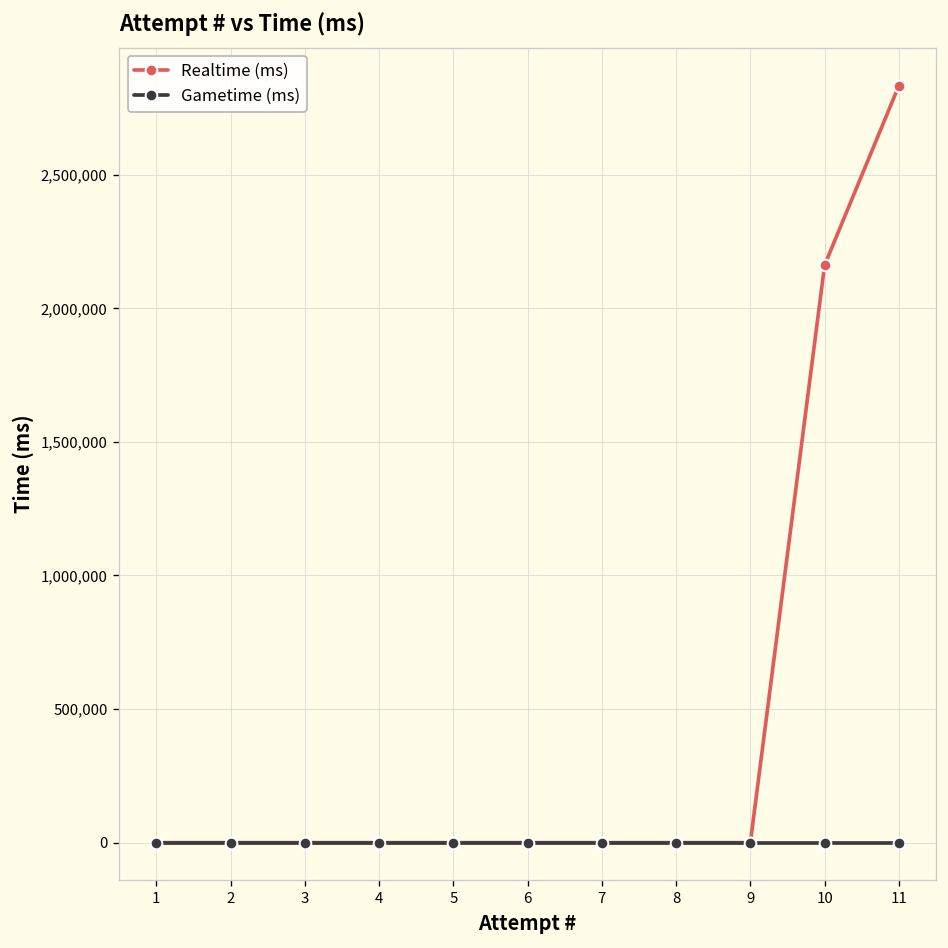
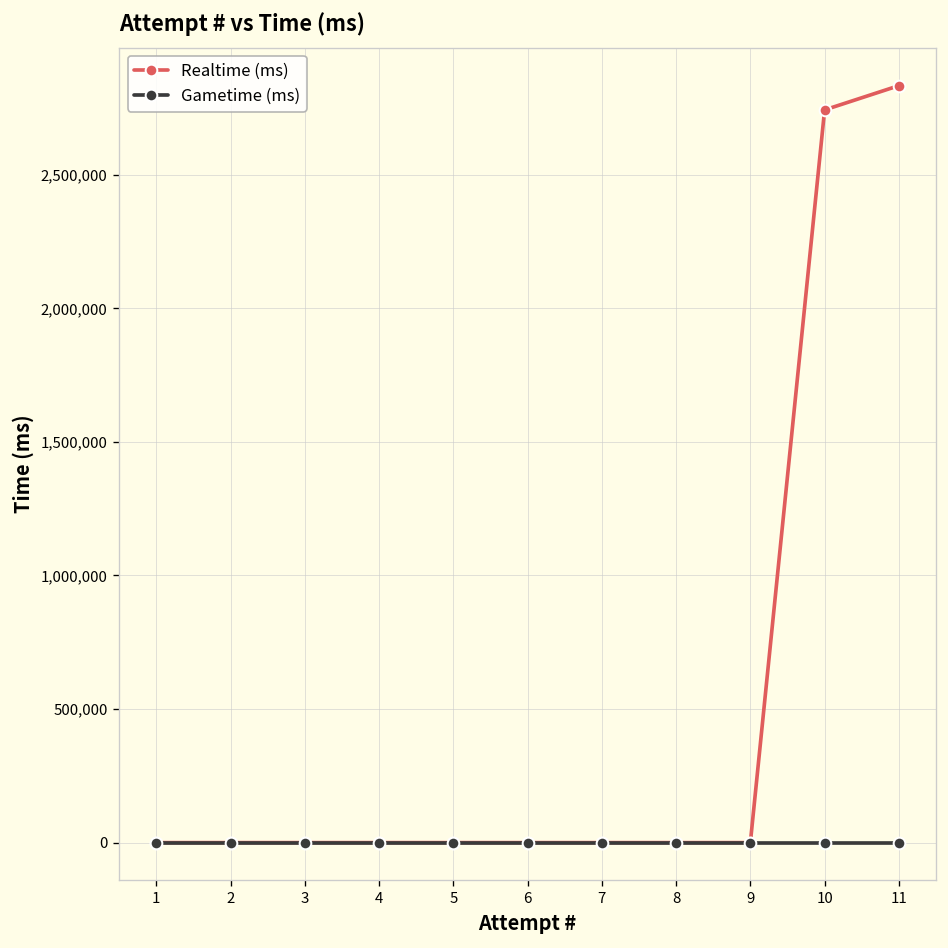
  {
    "Realtime (ms)": {
-     "10": "2,160,000",
+     "10": "2,740,000",
      "11": "2,830,000"
    },
    "Gametime (ms)": {
      "10": "0",
      "11": "0"
    }
  }
